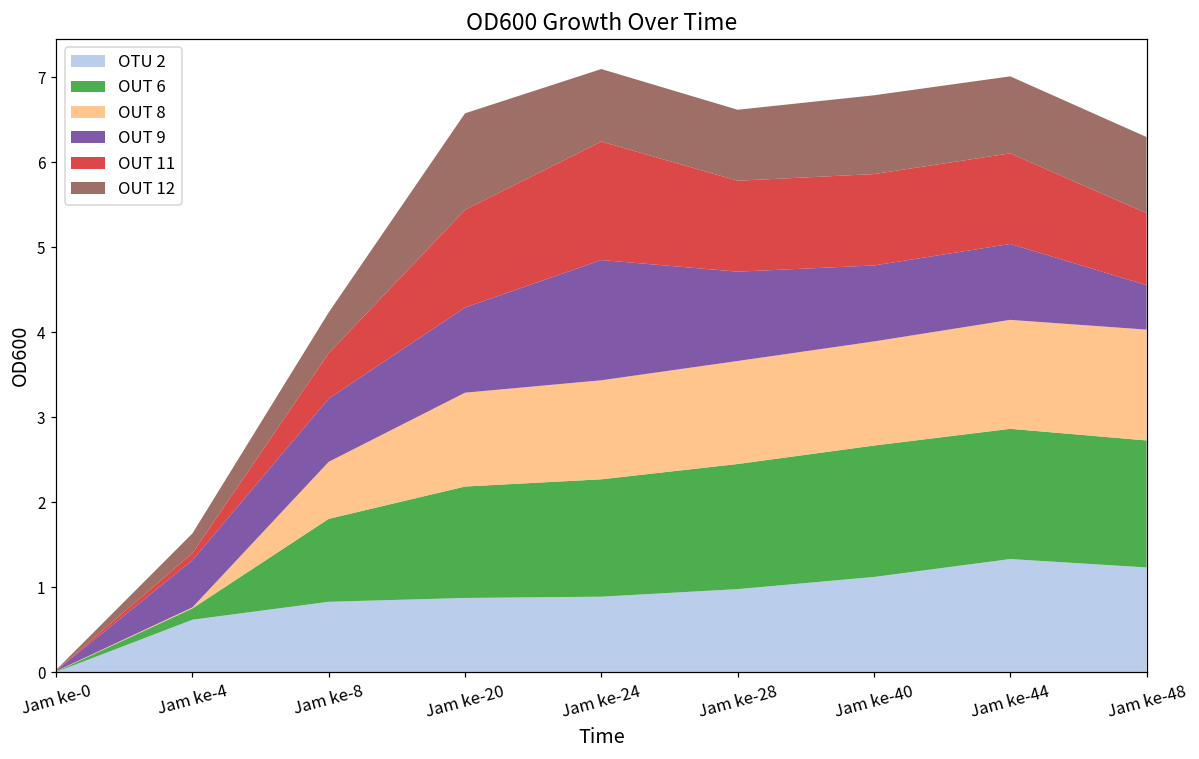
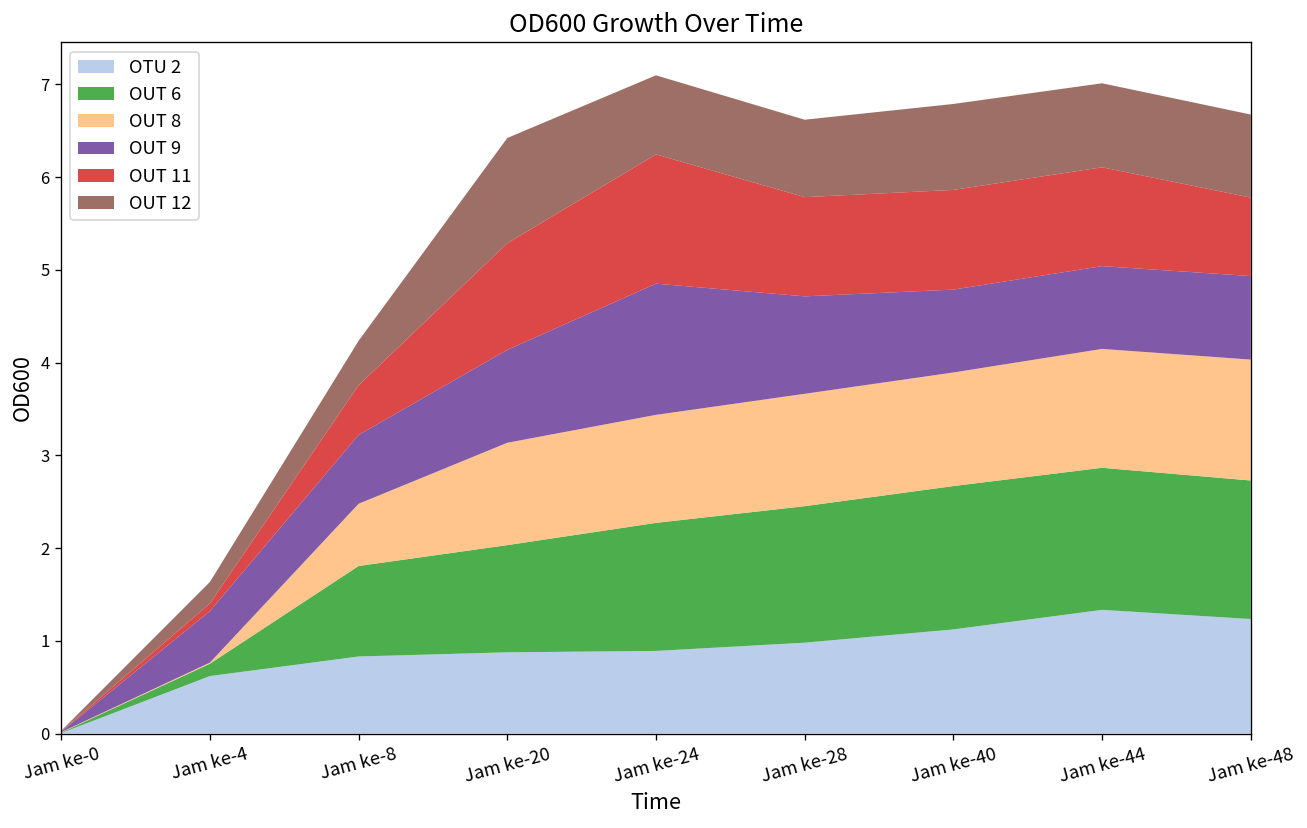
  {
    "OTU 2": {
      "Jam ke-4": 0.6,
      "Jam ke-8": 0.8,
      "Jam ke-20": 0.9,
      "Jam ke-24": 0.9,
      "Jam ke-28": 1.0,
      "Jam ke-40": 1.1,
      "Jam ke-44": 1.3,
      "Jam ke-48": 1.2
    },
    "OUT 6": {
      "Jam ke-8": 1.0,
-     "Jam ke-20": 1.3,
+     "Jam ke-20": 1.2,
      "Jam ke-24": 1.4,
      "Jam ke-28": 1.5,
      "Jam ke-40": 1.5,
      "Jam ke-44": 1.5,
      "Jam ke-48": 1.5
    },
    "OUT 8": {
      "Jam ke-8": 0.7,
      "Jam ke-20": 1.1,
      "Jam ke-24": 1.2,
      "Jam ke-28": 1.2,
      "Jam ke-40": 1.2,
      "Jam ke-44": 1.3,
      "Jam ke-48": 1.3
    },
    "OUT 9": {
      "Jam ke-4": 0.6,
      "Jam ke-8": 0.7,
      "Jam ke-20": 1.0,
      "Jam ke-24": 1.4,
      "Jam ke-28": 1.1,
      "Jam ke-40": 0.9,
      "Jam ke-44": 0.9,
-     "Jam ke-48": 0.5
+     "Jam ke-48": 0.9
    },
    "OUT 11": {
      "Jam ke-4": 0.1,
      "Jam ke-8": 0.5,
      "Jam ke-20": 1.2,
      "Jam ke-24": 1.4,
      "Jam ke-28": 1.1,
      "Jam ke-40": 1.1,
      "Jam ke-44": 1.1,
      "Jam ke-48": 0.8
    },
    "OUT 12": {
      "Jam ke-4": 0.2,
      "Jam ke-8": 0.5,
      "Jam ke-20": 1.1,
      "Jam ke-24": 0.9,
      "Jam ke-28": 0.8,
      "Jam ke-40": 0.9,
      "Jam ke-44": 0.9,
      "Jam ke-48": 0.9
    }
  }
